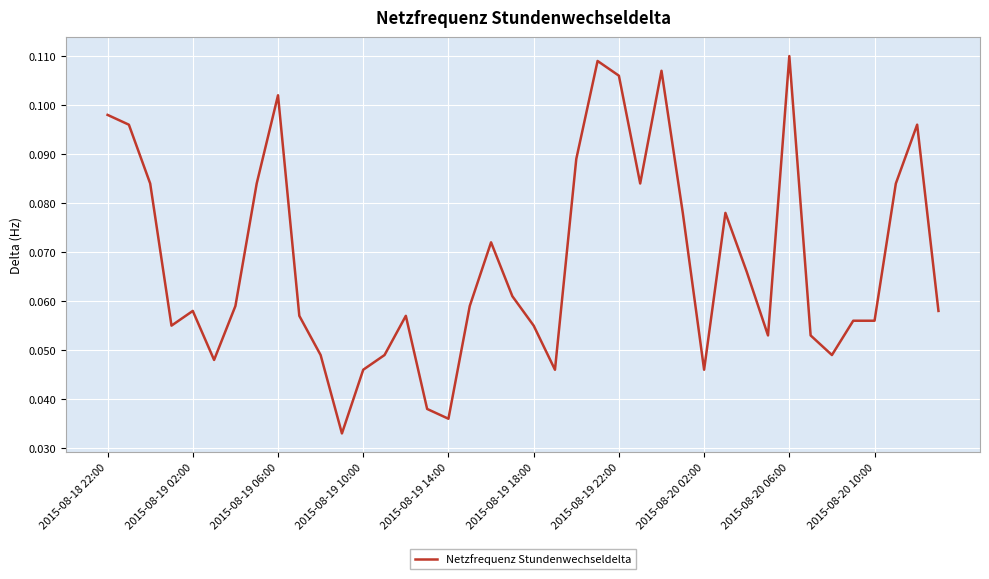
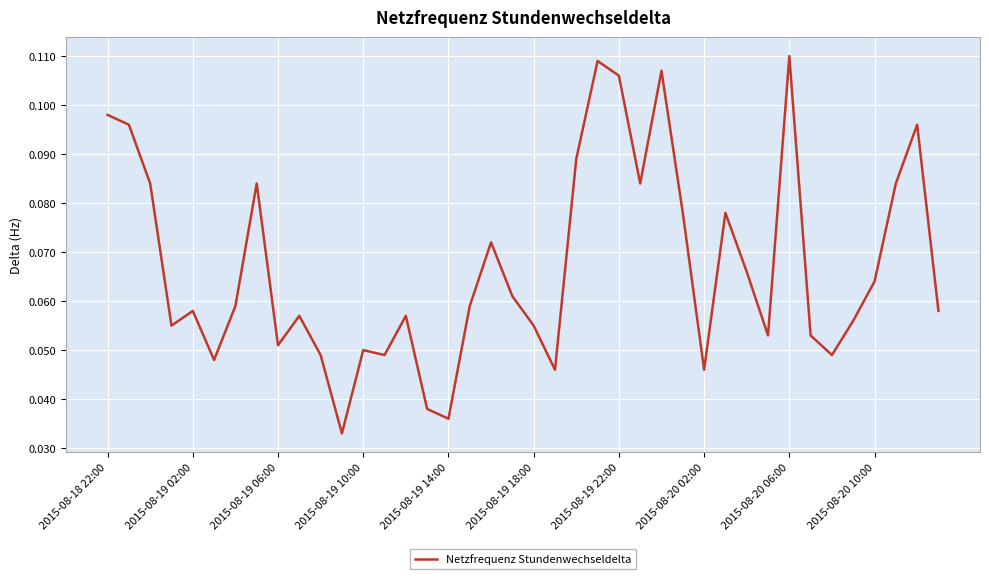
  {
    "2015-08-18 22:00": 0.098,
    "2015-08-19 02:00": 0.058,
-   "2015-08-19 06:00": 0.102,
-   "2015-08-19 10:00": 0.046,
+   "2015-08-19 06:00": 0.051,
+   "2015-08-19 10:00": 0.050,
    "2015-08-19 14:00": 0.036,
    "2015-08-19 18:00": 0.055,
    "2015-08-19 22:00": 0.106,
    "2015-08-20 02:00": 0.046,
    "2015-08-20 06:00": 0.110,
-   "2015-08-20 10:00": 0.056
+   "2015-08-20 10:00": 0.064
  }
